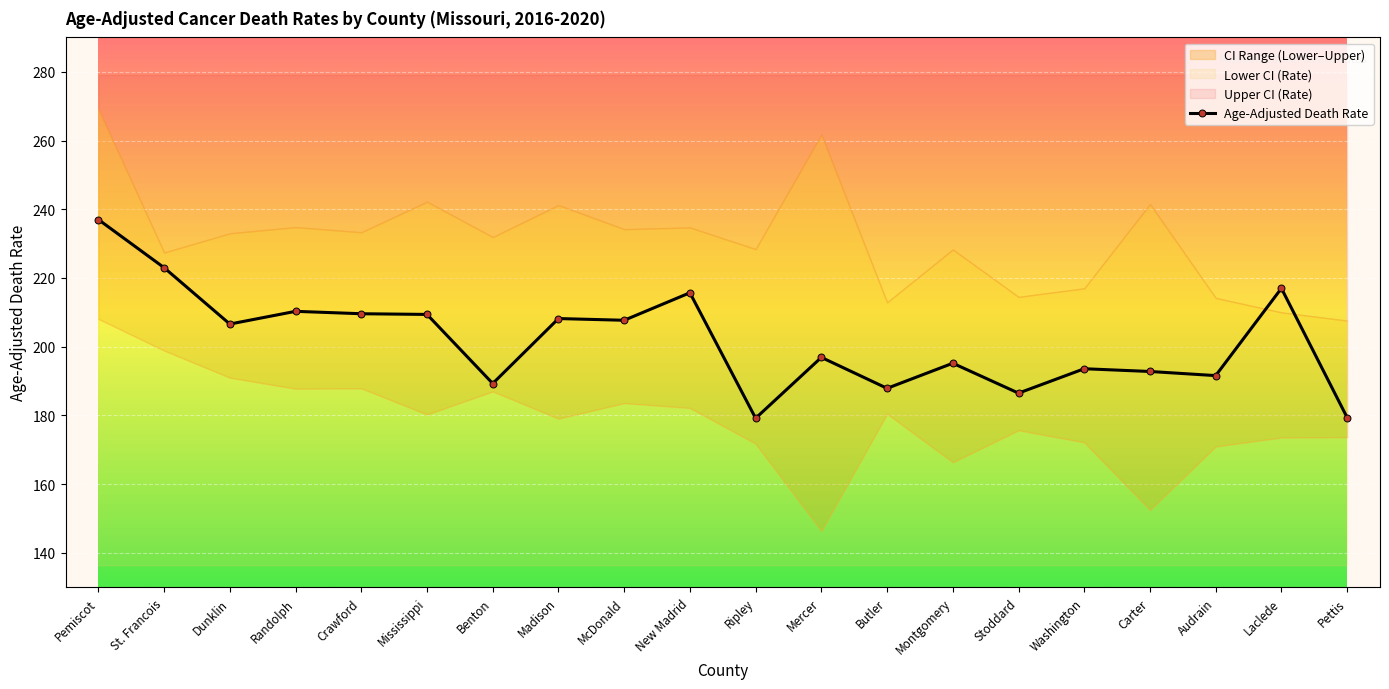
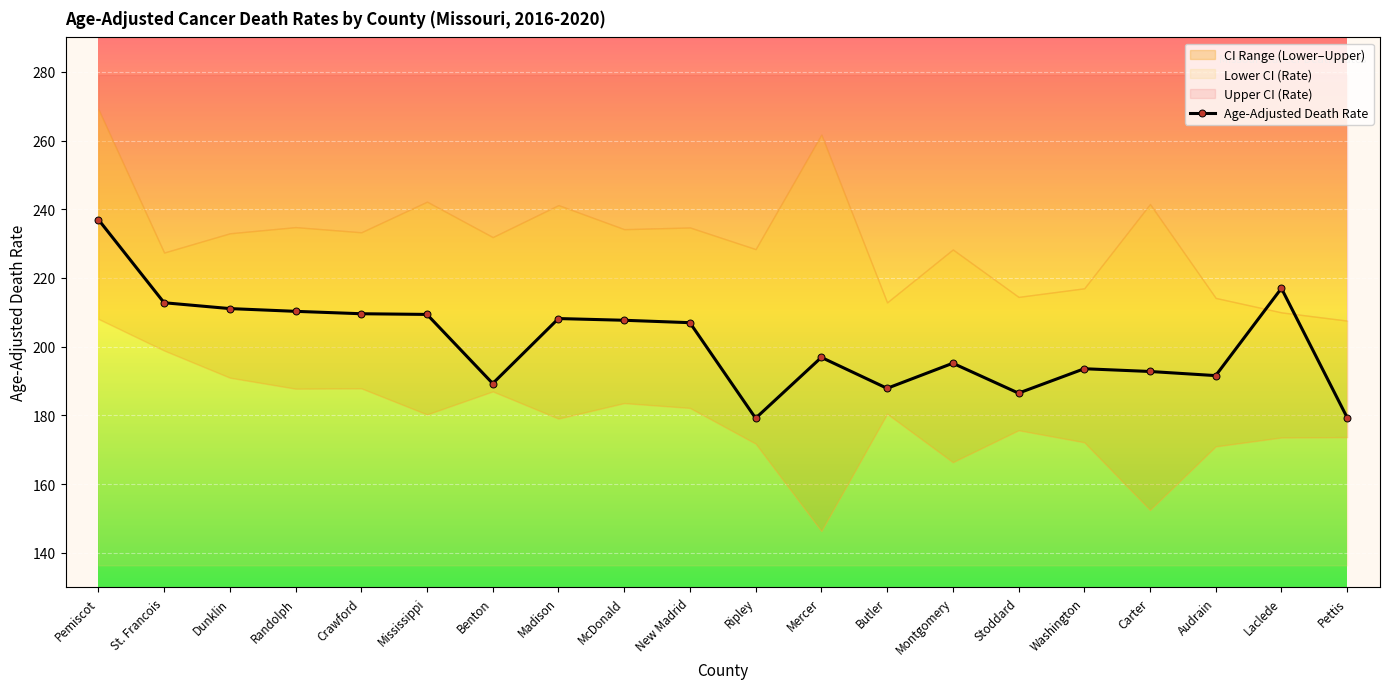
  {
    "Age-Adjusted Death Rate": {
      "Pemiscot": 237,
-     "St. Francois": 223,
-     "Dunklin": 207,
+     "St. Francois": 213,
+     "Dunklin": 211,
      "Randolph": 210,
      "Crawford": 210,
      "Mississippi": 209,
      "Benton": 189,
      "Madison": 208,
      "McDonald": 208,
-     "New Madrid": 216,
+     "New Madrid": 207,
      "Ripley": 179,
      "Mercer": 197,
      "Butler": 188,
      "Montgomery": 195,
      "Stoddard": 187,
      "Washington": 194,
      "Carter": 193,
      "Audrain": 192,
      "Laclede": 217,
      "Pettis": 179
    }
  }
